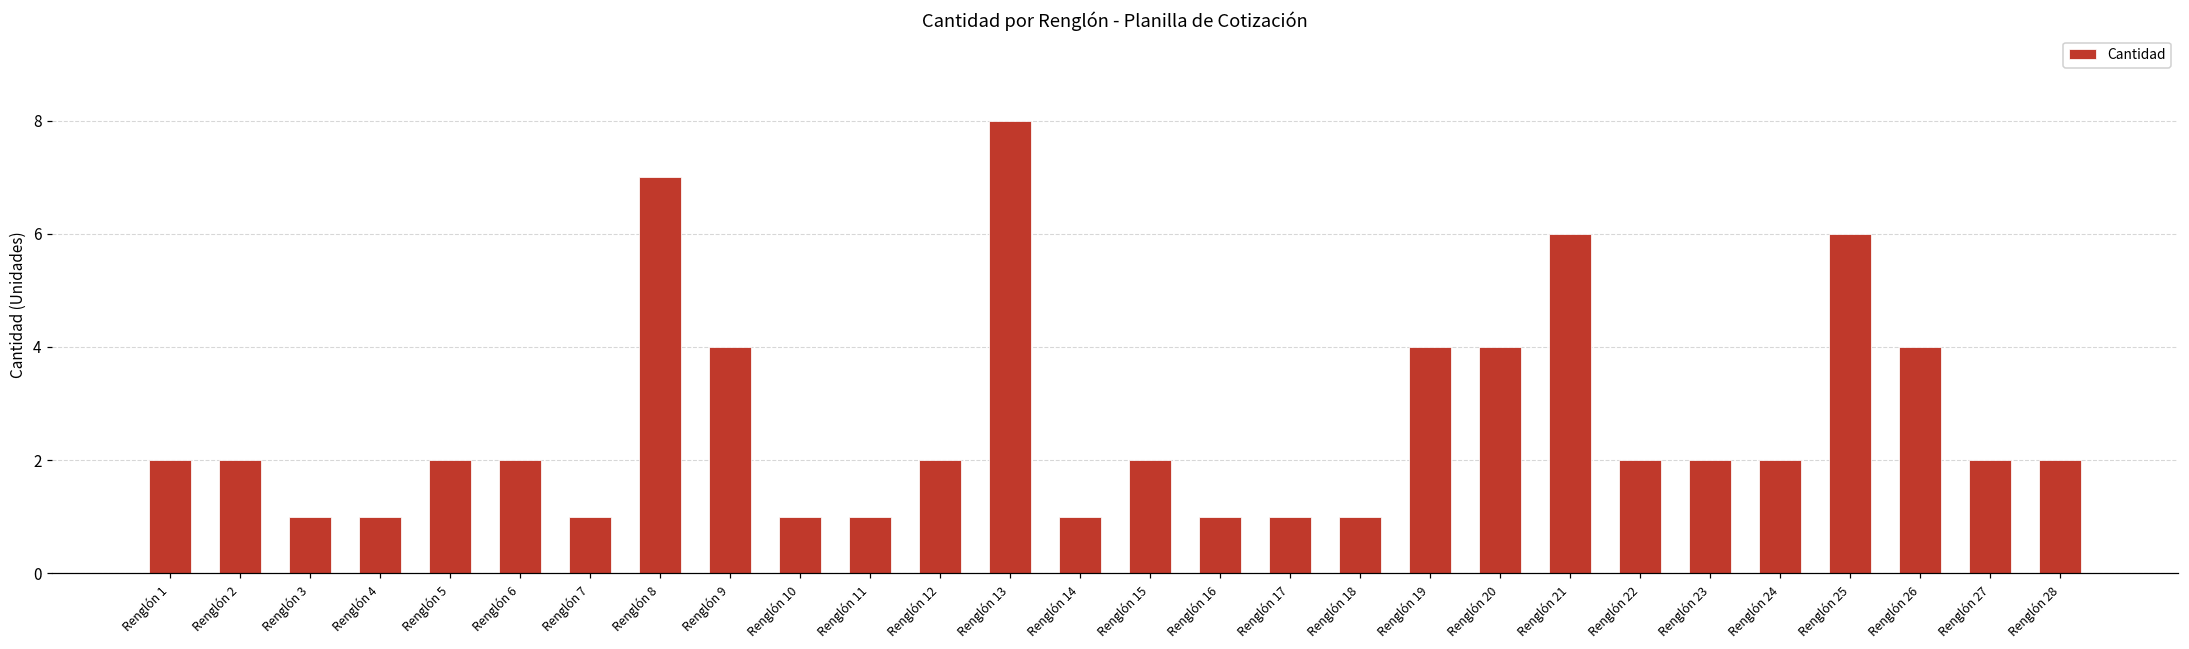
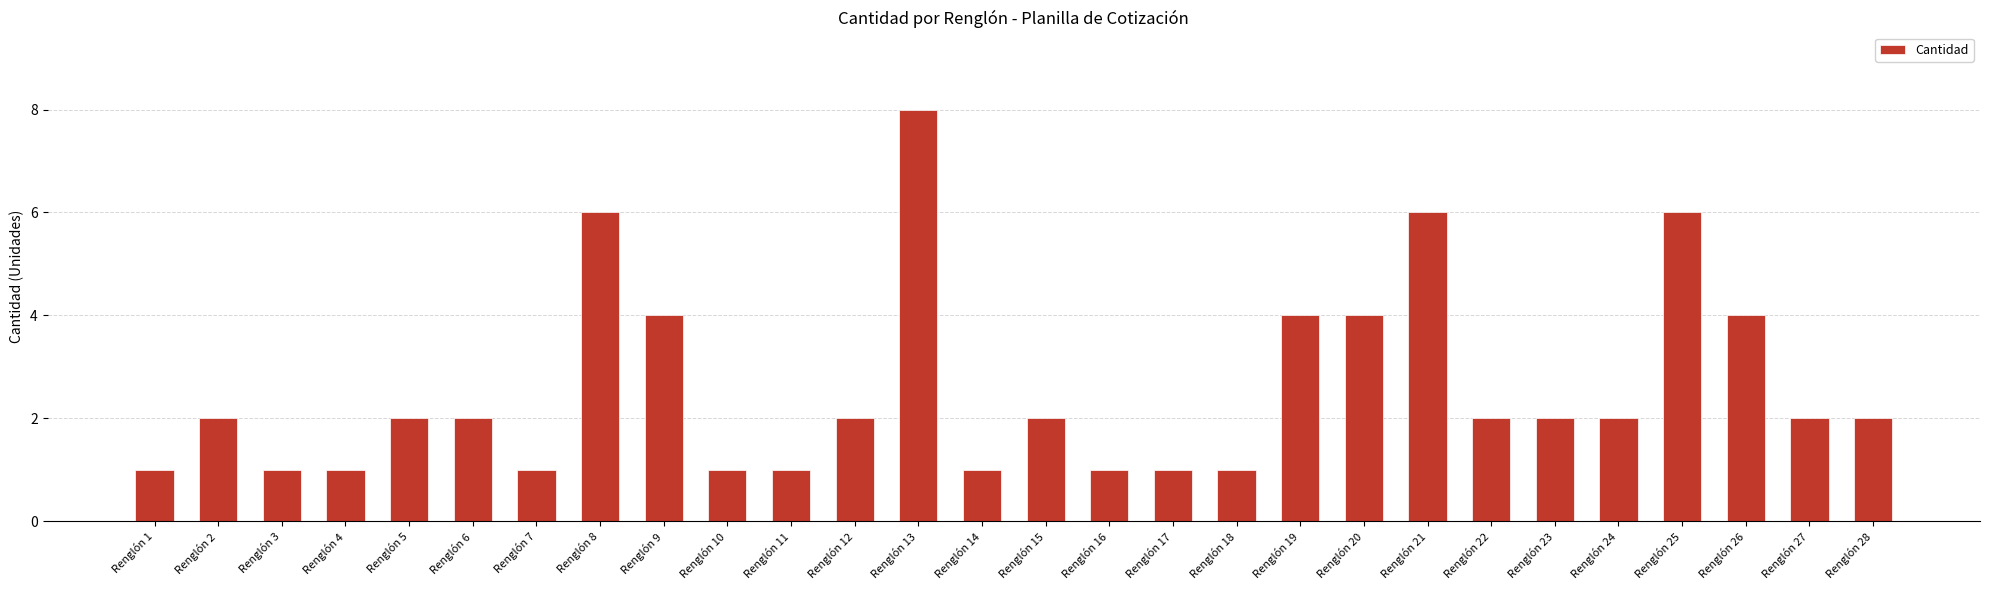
  {
-   "Renglón 1": 2,
+   "Renglón 1": 1,
    "Renglón 2": 2,
    "Renglón 3": 1,
    "Renglón 4": 1,
    "Renglón 5": 2,
    "Renglón 6": 2,
    "Renglón 7": 1,
-   "Renglón 8": 7,
+   "Renglón 8": 6,
    "Renglón 9": 4,
    "Renglón 10": 1,
    "Renglón 11": 1,
    "Renglón 12": 2,
    "Renglón 13": 8,
    "Renglón 14": 1,
    "Renglón 15": 2,
    "Renglón 16": 1,
    "Renglón 17": 1,
    "Renglón 18": 1,
    "Renglón 19": 4,
    "Renglón 20": 4,
    "Renglón 21": 6,
    "Renglón 22": 2,
    "Renglón 23": 2,
    "Renglón 24": 2,
    "Renglón 25": 6,
    "Renglón 26": 4,
    "Renglón 27": 2,
    "Renglón 28": 2
  }
